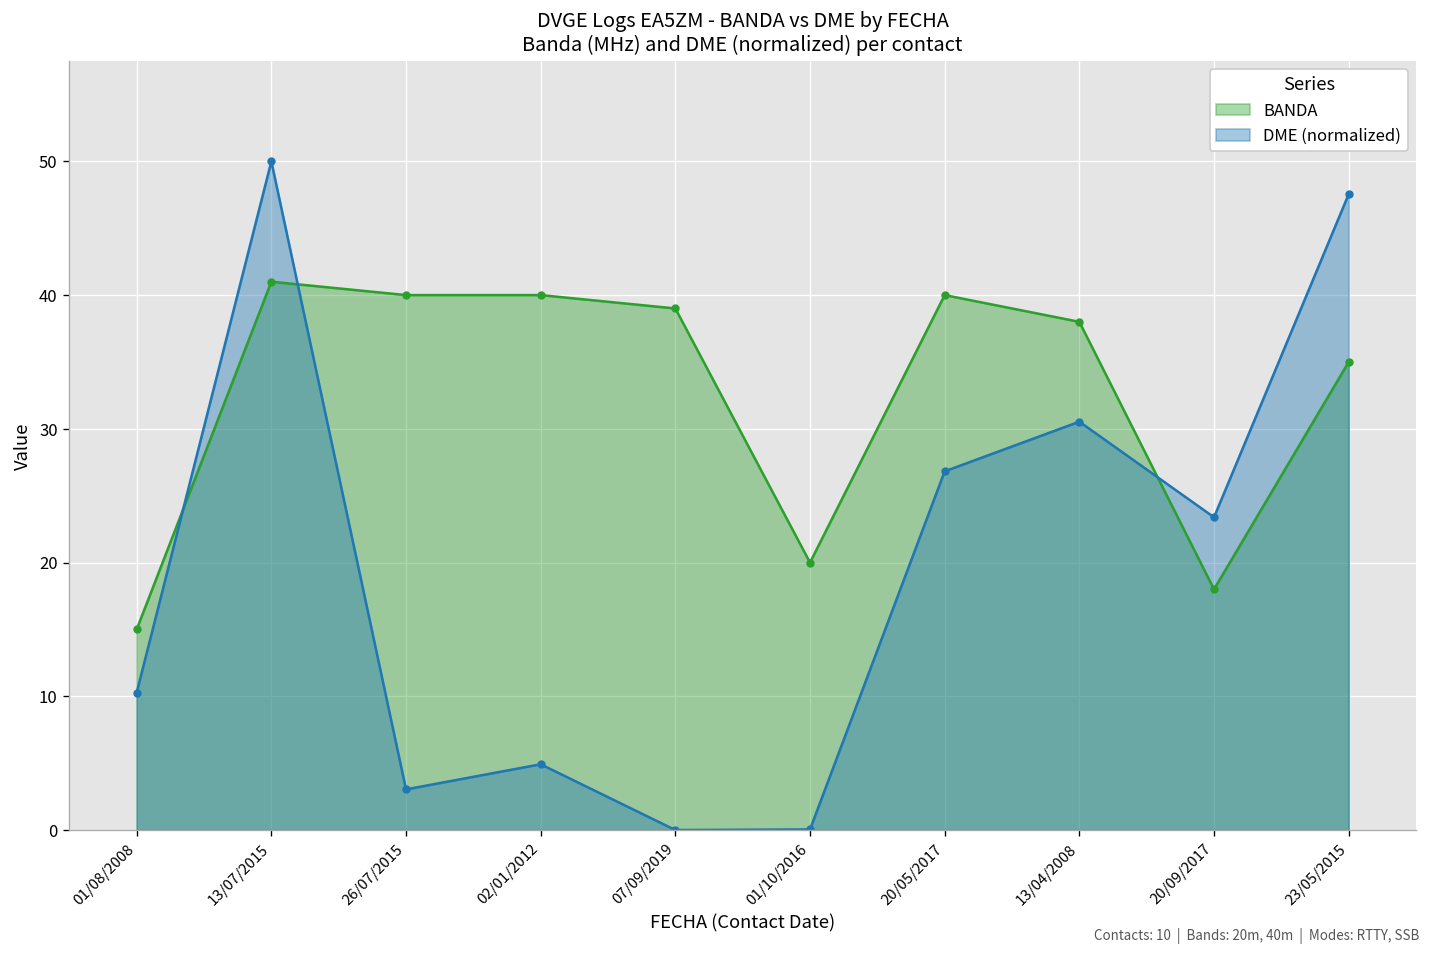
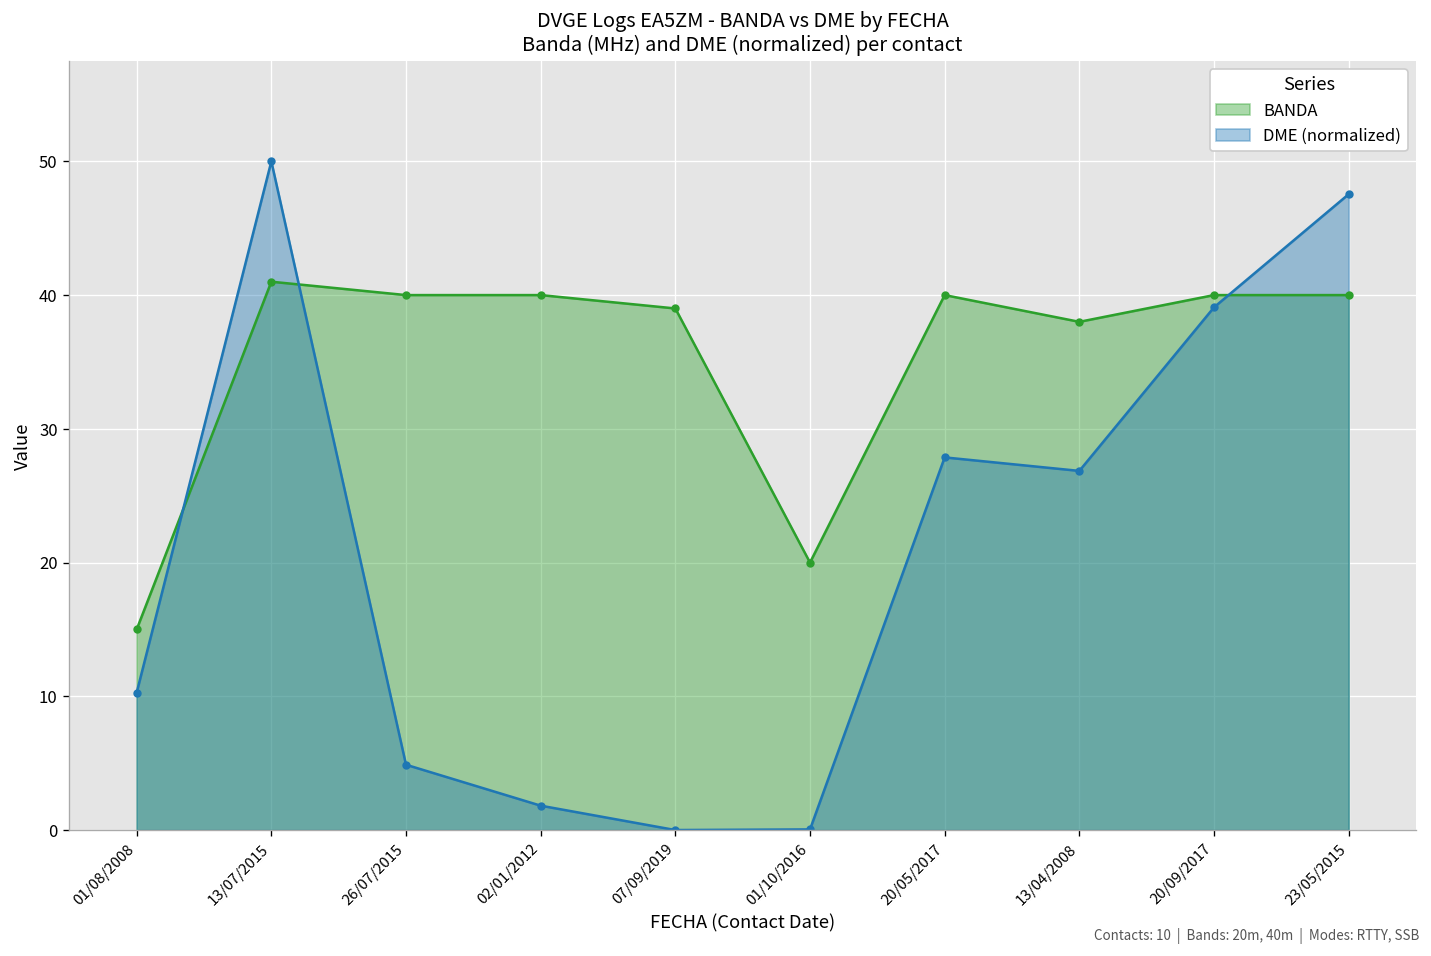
  {
    "BANDA": {
      "01/08/2008": 15,
      "13/07/2015": 41,
      "26/07/2015": 40,
      "02/01/2012": 40,
      "07/09/2019": 39,
      "01/10/2016": 20,
      "20/05/2017": 40,
      "13/04/2008": 38,
-     "20/09/2017": 18,
-     "23/05/2015": 35
+     "20/09/2017": 40,
+     "23/05/2015": 40
    },
    "DME (normalized)": {
      "01/08/2008": 10.3,
      "13/07/2015": 50.0,
-     "26/07/2015": 3.0,
-     "02/01/2012": 4.9,
+     "26/07/2015": 4.9,
+     "02/01/2012": 1.8,
      "07/09/2019": 0.0,
      "01/10/2016": 0.0,
-     "20/05/2017": 26.8,
-     "13/04/2008": 30.5,
-     "20/09/2017": 23.4,
+     "20/05/2017": 27.9,
+     "13/04/2008": 26.9,
+     "20/09/2017": 39.1,
      "23/05/2015": 47.5
    }
  }
